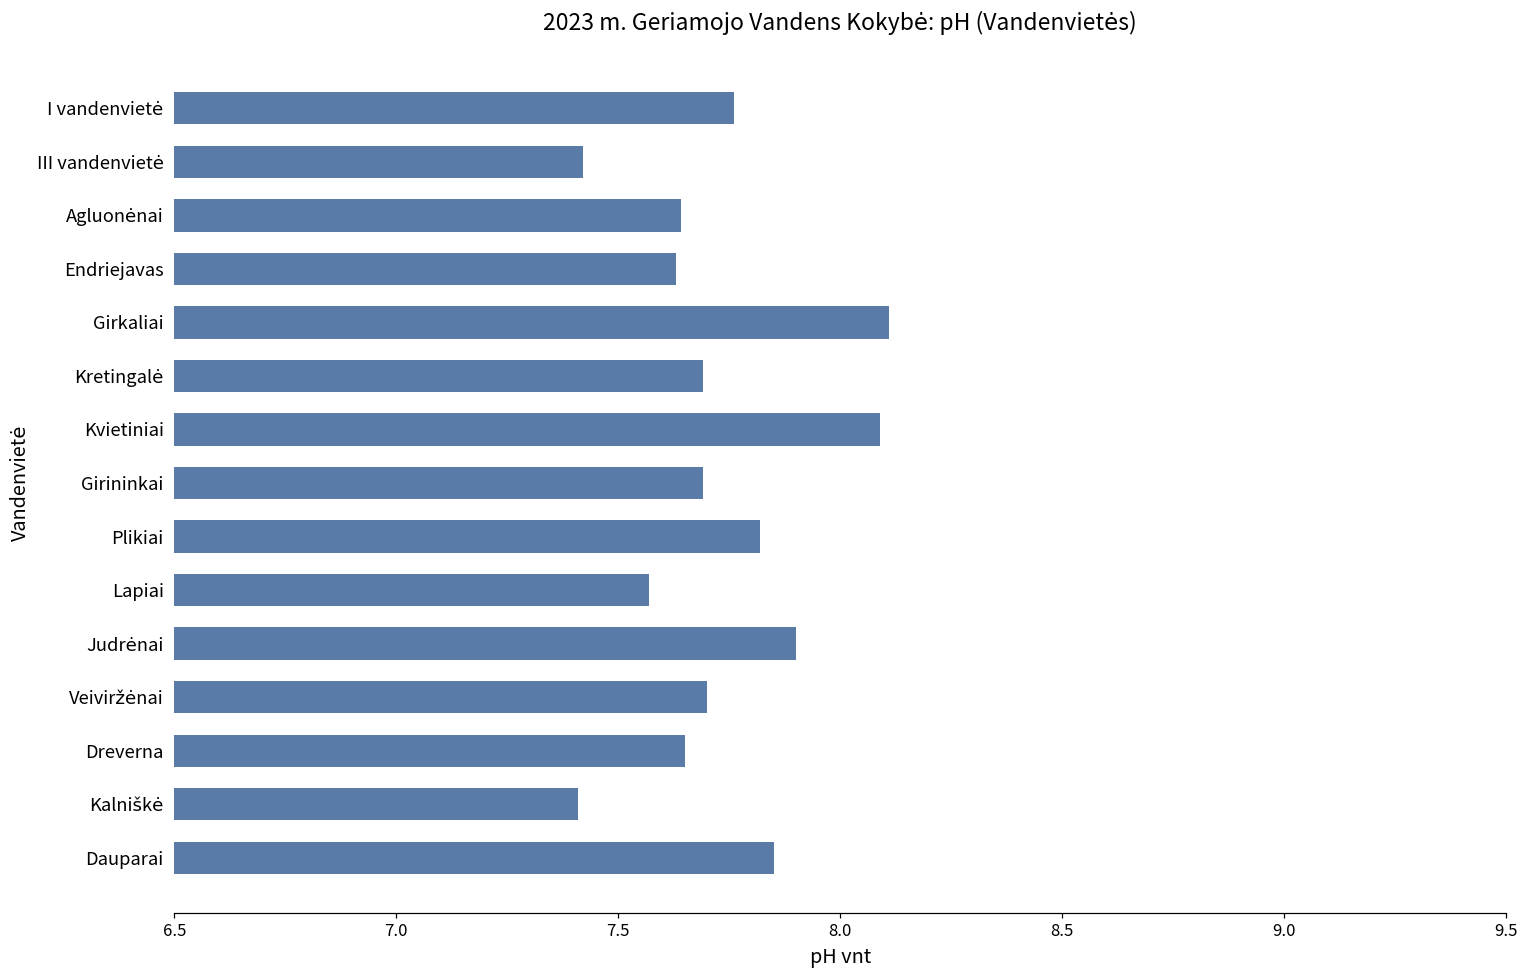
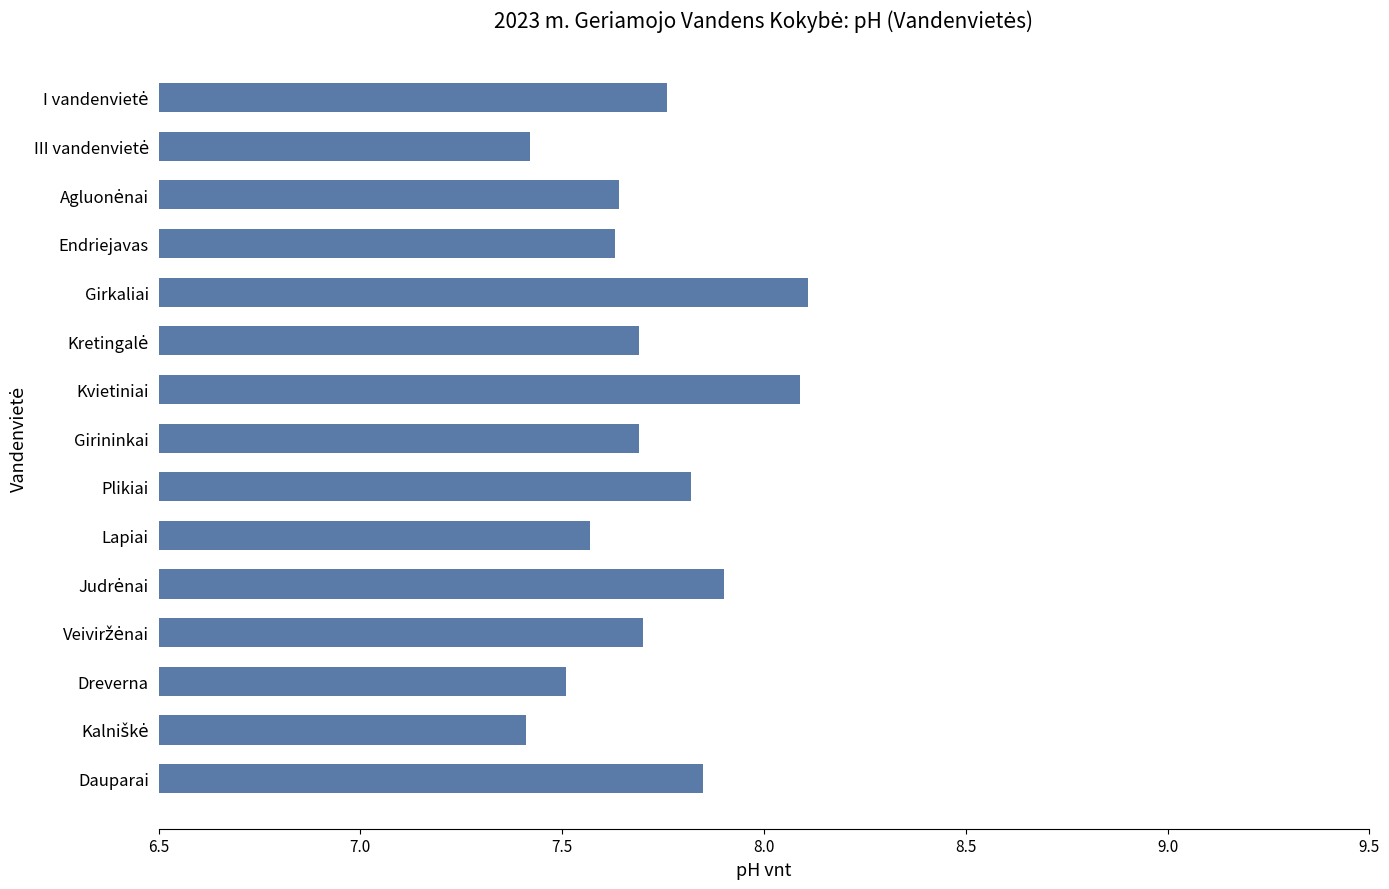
  {
    "I vandenvietė": 7.76,
    "III vandenvietė": 7.42,
    "Agluonėnai": 7.64,
    "Endriejavas": 7.63,
    "Girkaliai": 8.11,
    "Kretingalė": 7.69,
    "Kvietiniai": 8.09,
    "Girininkai": 7.69,
    "Plikiai": 7.82,
    "Lapiai": 7.57,
    "Judrėnai": 7.90,
    "Veiviržėnai": 7.70,
-   "Dreverna": 7.65,
+   "Dreverna": 7.51,
    "Kalniškė": 7.41,
    "Dauparai": 7.85
  }
